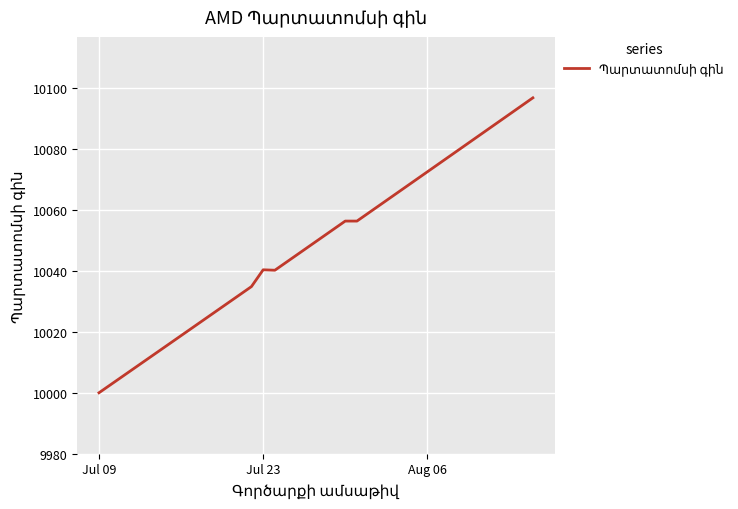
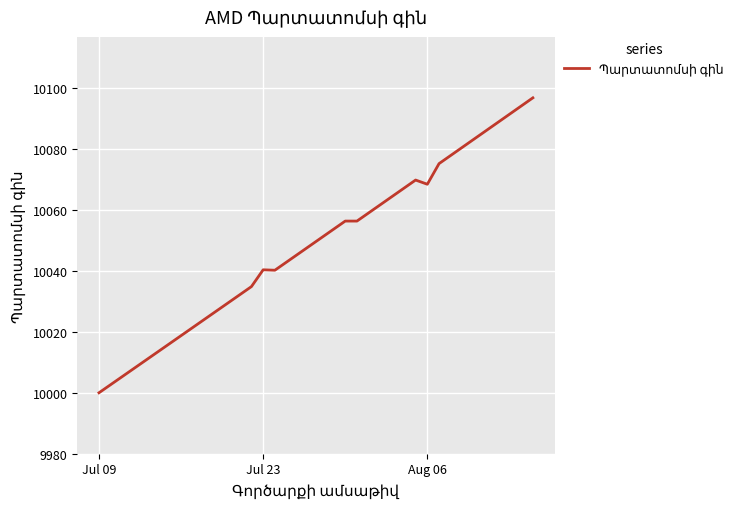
  {
    "Jul 09": 10000,
    "Jul 23": 10040,
-   "Aug 06": 10073
+   "Aug 06": 10068
  }
